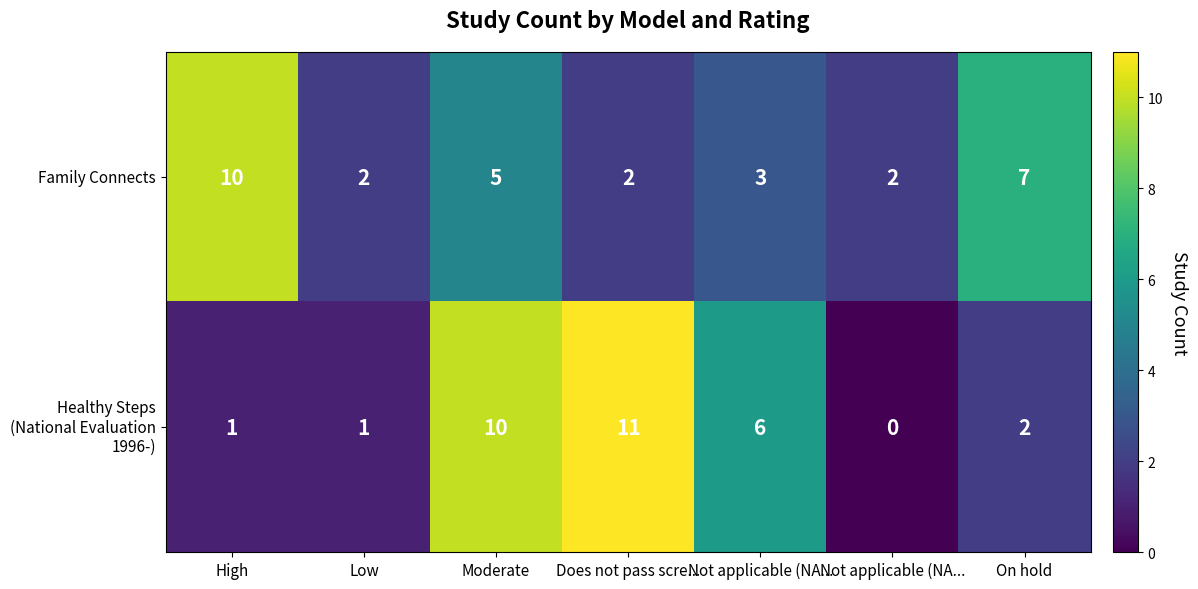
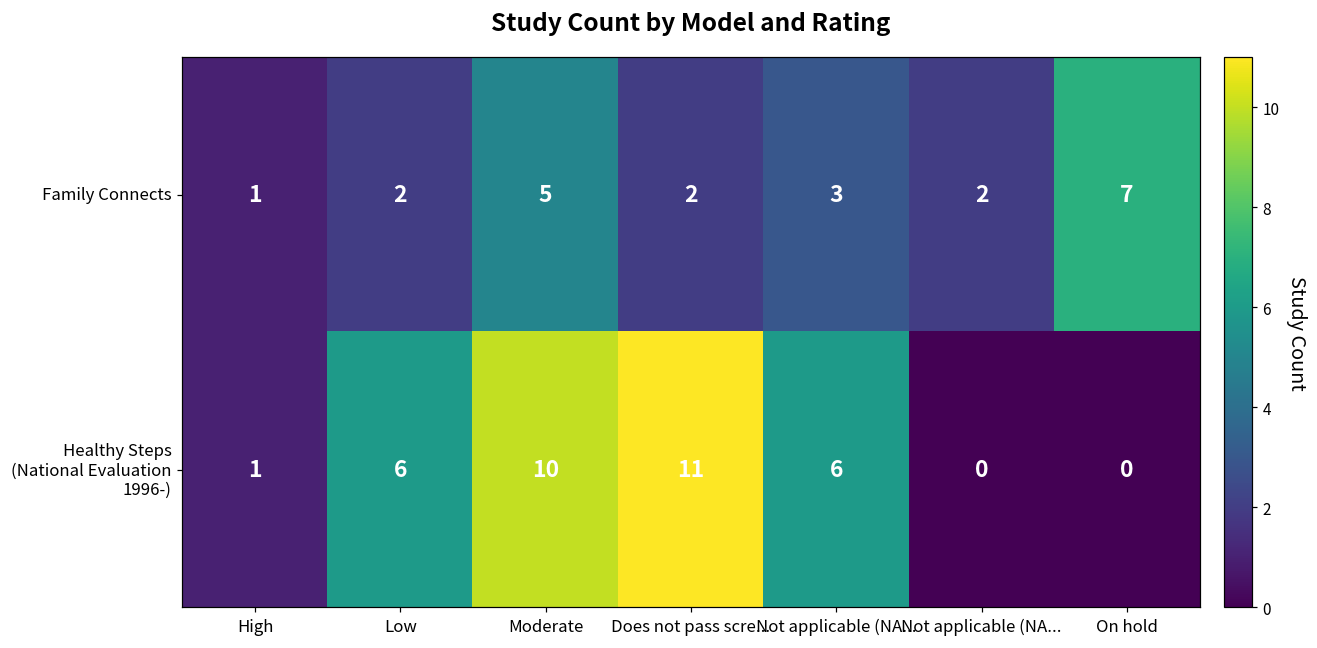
  {
    "Family Connects": {
-     "High": 10,
+     "High": 1,
      "Low": 2,
      "Moderate": 5,
      "Does not pass scre...": 2,
      "On hold": 7
    },
    "Healthy Steps (National Evaluation 1996-)": {
      "High": 1,
-     "Low": 1,
+     "Low": 6,
      "Moderate": 10,
      "Does not pass scre...": 11,
-     "On hold": 2
+     "On hold": 0
    }
  }
